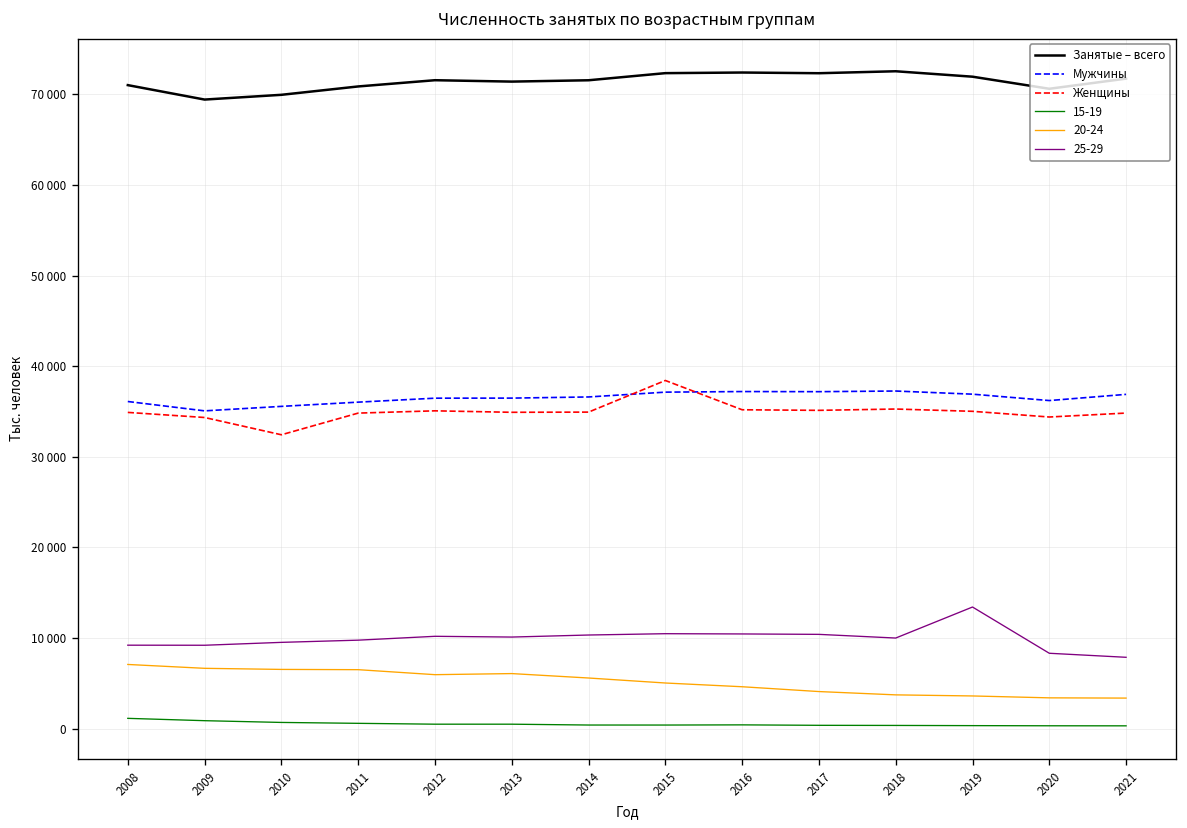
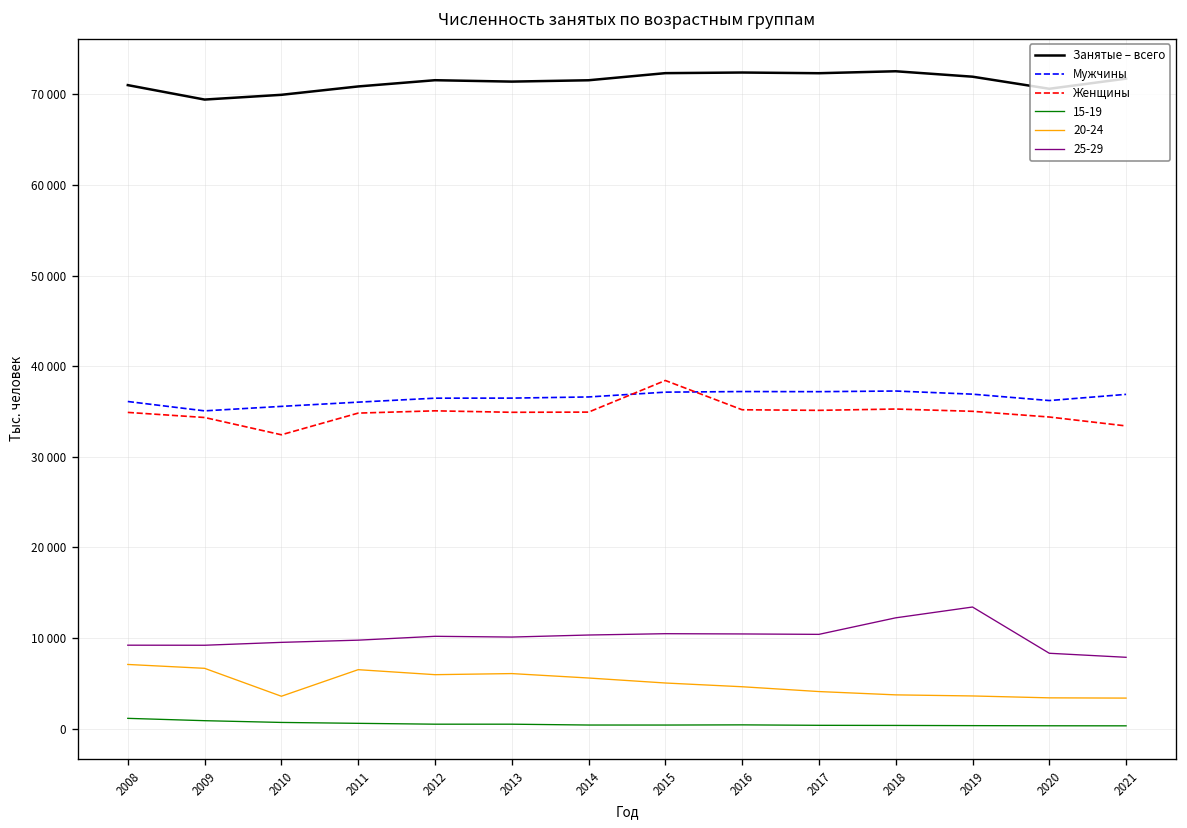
  {
    "Занятые – всего": {
      "2008": 71000,
      "2009": 69000,
      "2010": 70000,
      "2011": 71000,
      "2012": 72000,
      "2013": 71000,
      "2014": 72000,
      "2015": 72000,
      "2016": 72000,
      "2017": 72000,
      "2018": 73000,
      "2019": 72000
    },
    "Мужчины": {
      "2008": 36000,
      "2009": 35000,
      "2010": 36000,
      "2011": 36000,
      "2012": 36000,
      "2013": 36000,
      "2014": 37000,
      "2015": 37000,
      "2016": 37000,
      "2017": 37000,
      "2018": 37000,
      "2019": 37000,
      "2020": 36000,
      "2021": 37000
    },
    "Женщины": {
      "2008": 35000,
      "2009": 34000,
      "2010": 32000,
      "2011": 35000,
      "2012": 35000,
      "2013": 35000,
      "2014": 35000,
      "2015": 38000,
      "2016": 35000,
      "2017": 35000,
      "2018": 35000,
      "2019": 35000,
      "2020": 34000,
-     "2021": 35000
+     "2021": 33000
    },
    "15-19": {
      "2008": 1000,
      "2009": 1000,
      "2010": 1000,
      "2011": 1000,
      "2012": 1000,
      "2013": 1000,
      "2014": 0,
      "2015": 0,
      "2016": 0,
      "2017": 0,
      "2018": 0,
      "2019": 0,
      "2020": 0,
      "2021": 0
    },
    "20-24": {
      "2008": 7000,
      "2009": 7000,
-     "2010": 7000,
+     "2010": 4000,
      "2011": 7000,
      "2012": 6000,
      "2013": 6000,
      "2014": 6000,
      "2015": 5000,
      "2016": 5000,
      "2017": 4000,
      "2018": 4000,
      "2019": 4000,
      "2020": 3000,
      "2021": 3000
    },
    "25-29": {
      "2008": 9000,
      "2009": 9000,
      "2010": 10000,
      "2011": 10000,
      "2012": 10000,
      "2013": 10000,
      "2014": 10000,
      "2015": 10000,
      "2016": 10000,
      "2017": 10000,
-     "2018": 10000,
+     "2018": 12000,
      "2019": 13000,
      "2020": 8000,
      "2021": 8000
    }
  }
